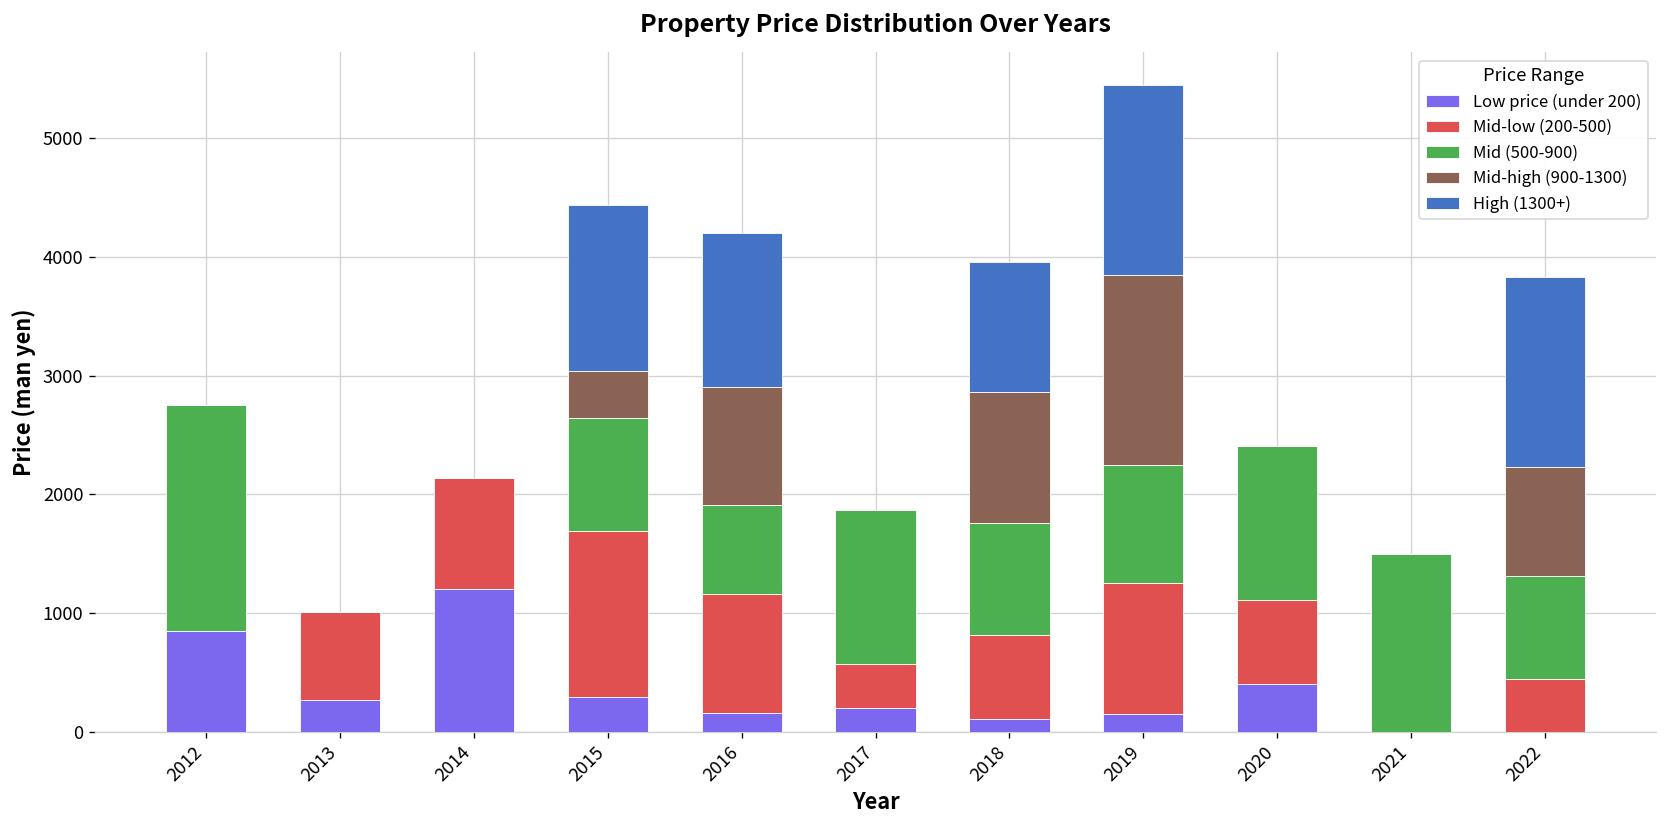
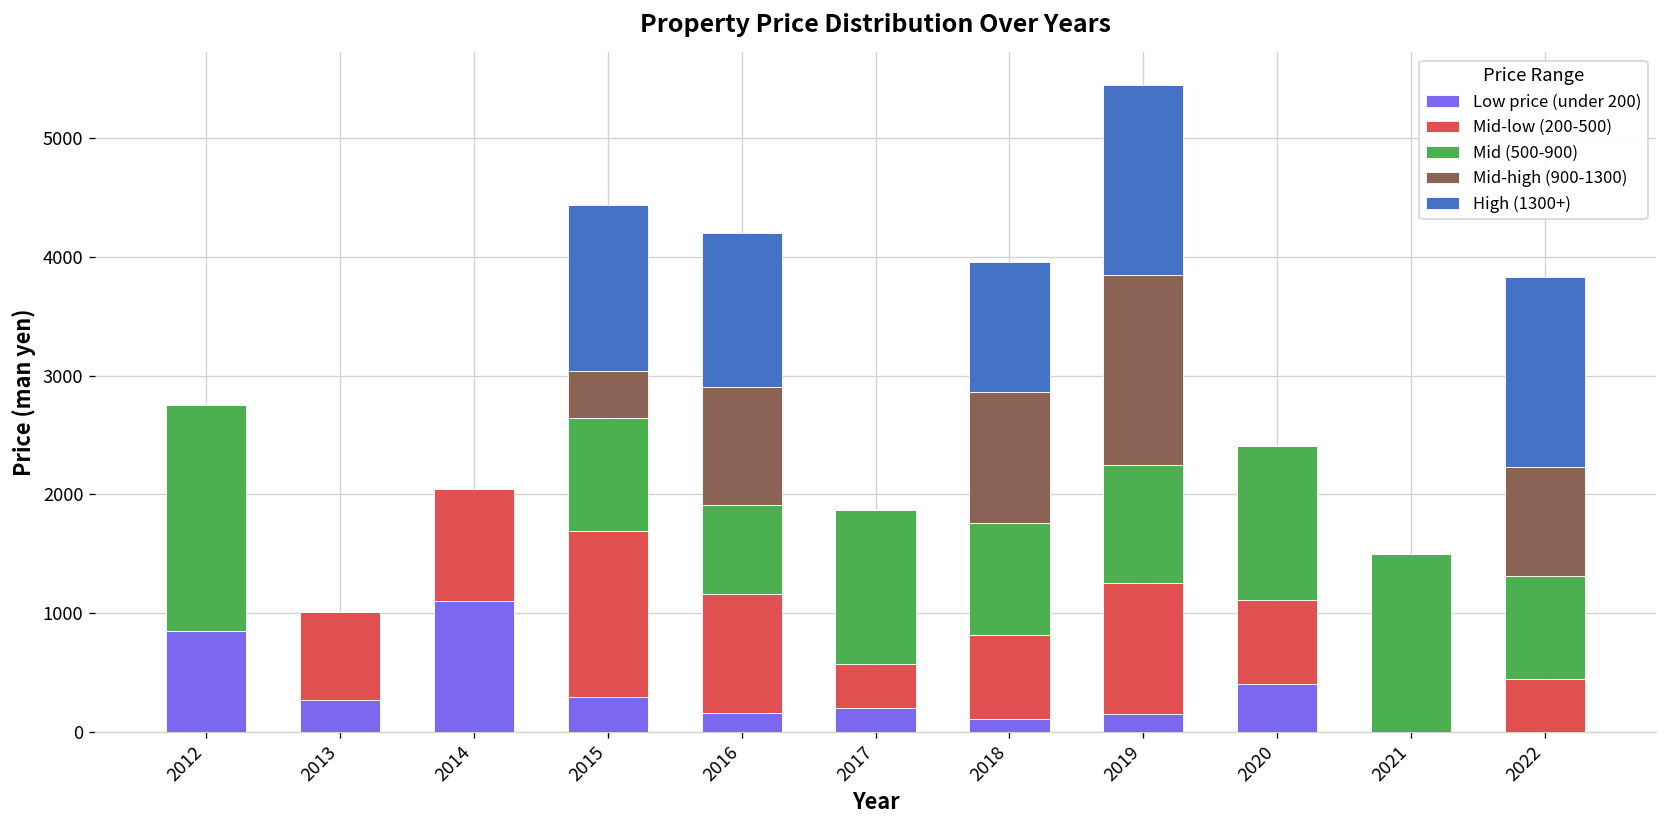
  {
    "Low price (under 200)": {
      "2012": 900,
      "2013": 300,
-     "2014": 1200,
+     "2014": 1100,
      "2015": 300,
      "2016": 200,
      "2017": 200,
      "2018": 100,
      "2019": 200,
      "2020": 400,
      "2021": 0,
      "2022": 0
    },
    "Mid-low (200-500)": {
      "2012": 0,
      "2013": 700,
      "2014": 900,
      "2015": 1400,
      "2016": 1000,
      "2017": 400,
      "2018": 700,
      "2019": 1100,
      "2020": 700,
      "2021": 0,
      "2022": 400
    },
    "Mid (500-900)": {
      "2012": 1900,
      "2013": 0,
      "2014": 0,
      "2015": 1000,
      "2016": 800,
      "2017": 1300,
      "2018": 1000,
      "2019": 1000,
      "2020": 1300,
      "2021": 1500,
      "2022": 900
    },
    "Mid-high (900-1300)": {
      "2012": 0,
      "2013": 0,
      "2014": 0,
      "2015": 400,
      "2016": 1000,
      "2017": 0,
      "2018": 1100,
      "2019": 1600,
      "2020": 0,
      "2021": 0,
      "2022": 900
    },
    "High (1300+)": {
      "2012": 0,
      "2013": 0,
      "2014": 0,
      "2015": 1400,
      "2016": 1300,
      "2017": 0,
      "2018": 1100,
      "2019": 1600,
      "2020": 0,
      "2021": 0,
      "2022": 1600
    }
  }
